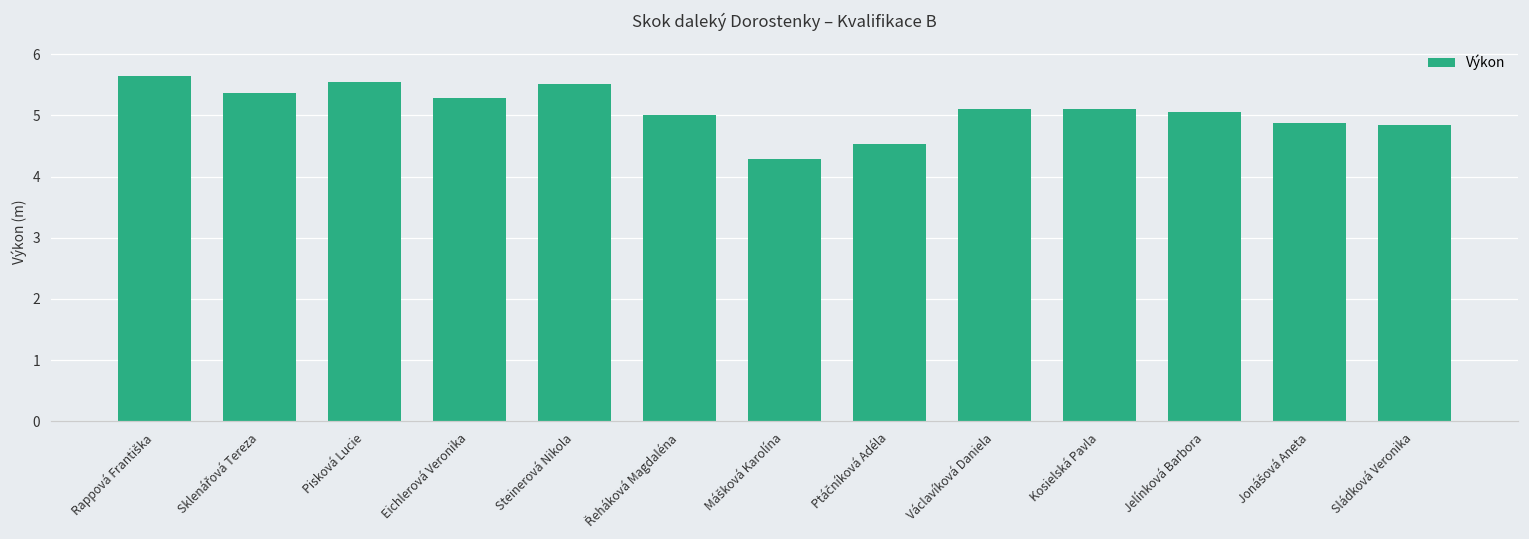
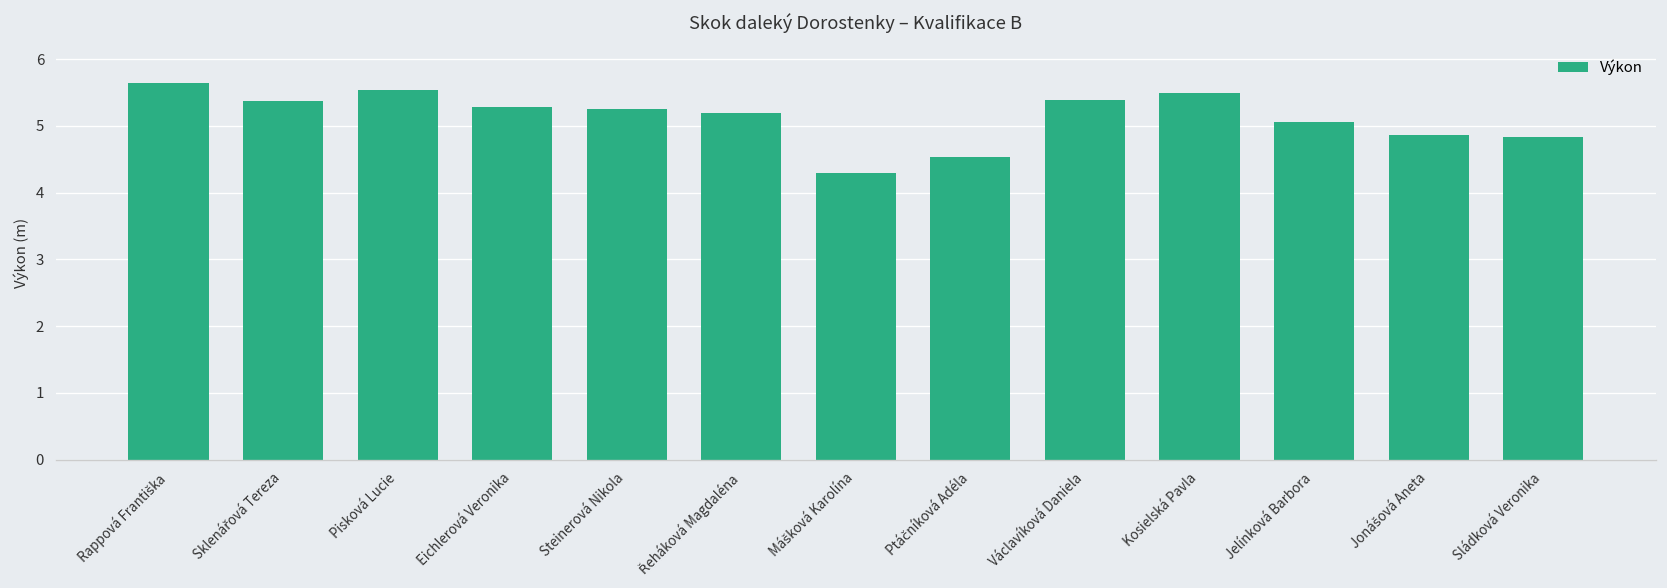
  {
    "Rappová Františka": 5.7,
    "Sklenářová Tereza": 5.4,
    "Pisková Lucie": 5.5,
    "Eichlerová Veronika": 5.3,
-   "Steinerová Nikola": 5.5,
-   "Řeháková Magdaléna": 5.0,
+   "Steinerová Nikola": 5.3,
+   "Řeháková Magdaléna": 5.2,
    "Mášková Karolína": 4.3,
    "Ptáčníková Adéla": 4.5,
-   "Václavíková Daniela": 5.1,
-   "Kosielská Pavla": 5.1,
+   "Václavíková Daniela": 5.4,
+   "Kosielská Pavla": 5.5,
    "Jelínková Barbora": 5.1,
    "Jonášová Aneta": 4.9,
    "Sládková Veronika": 4.8
  }
